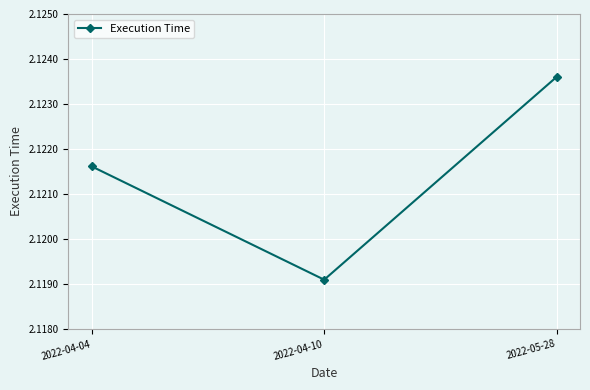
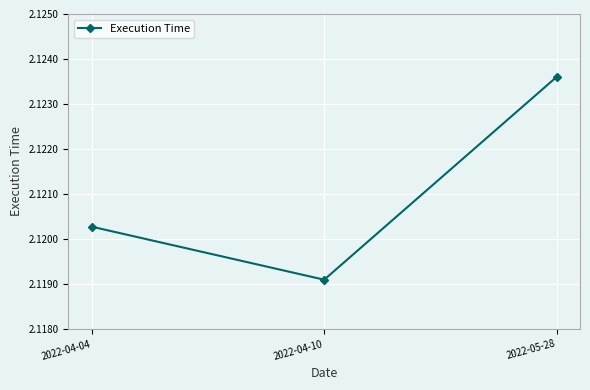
  {
-   "2022-04-04": 2.1216,
+   "2022-04-04": 2.1203,
    "2022-04-10": 2.1191,
    "2022-05-28": 2.1236
  }
